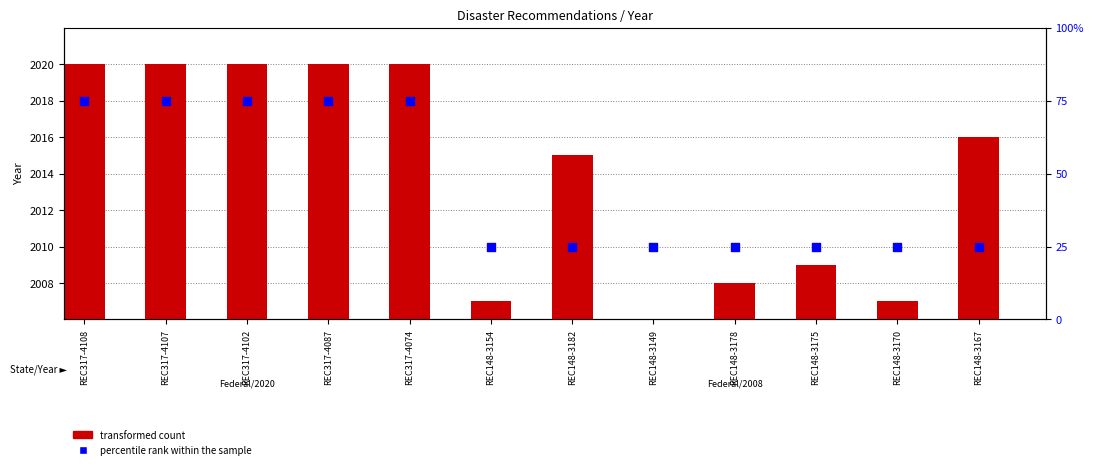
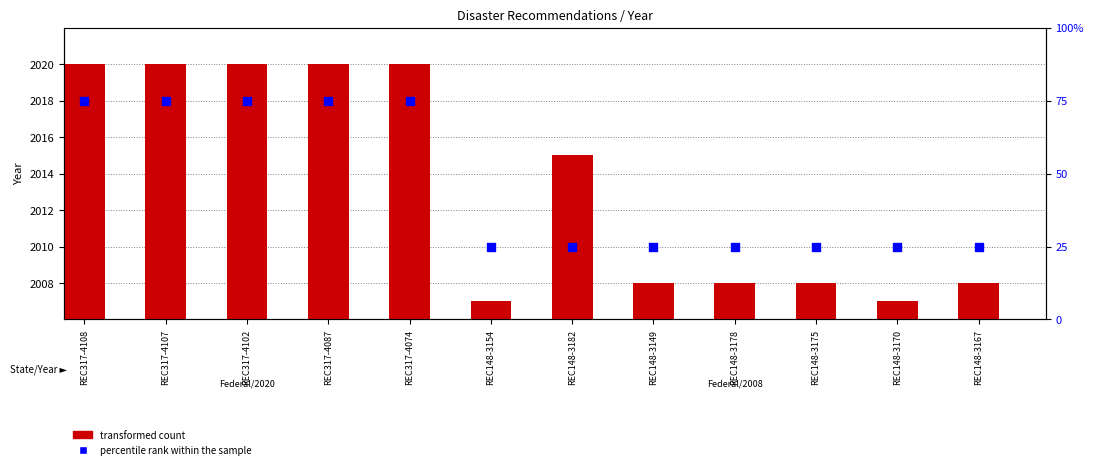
  {
    "transformed count": {
      "REC317-4108": 2020,
      "REC317-4107": 2020,
      "REC317-4102": 2020,
      "REC317-4087": 2020,
      "REC317-4074": 2020,
      "REC148-3154": 2007,
      "REC148-3182": 2015,
-     "REC148-3149": 2006,
+     "REC148-3149": 2008,
      "REC148-3178": 2008,
-     "REC148-3175": 2009,
+     "REC148-3175": 2008,
      "REC148-3170": 2007,
-     "REC148-3167": 2016
+     "REC148-3167": 2008
    }
  }
